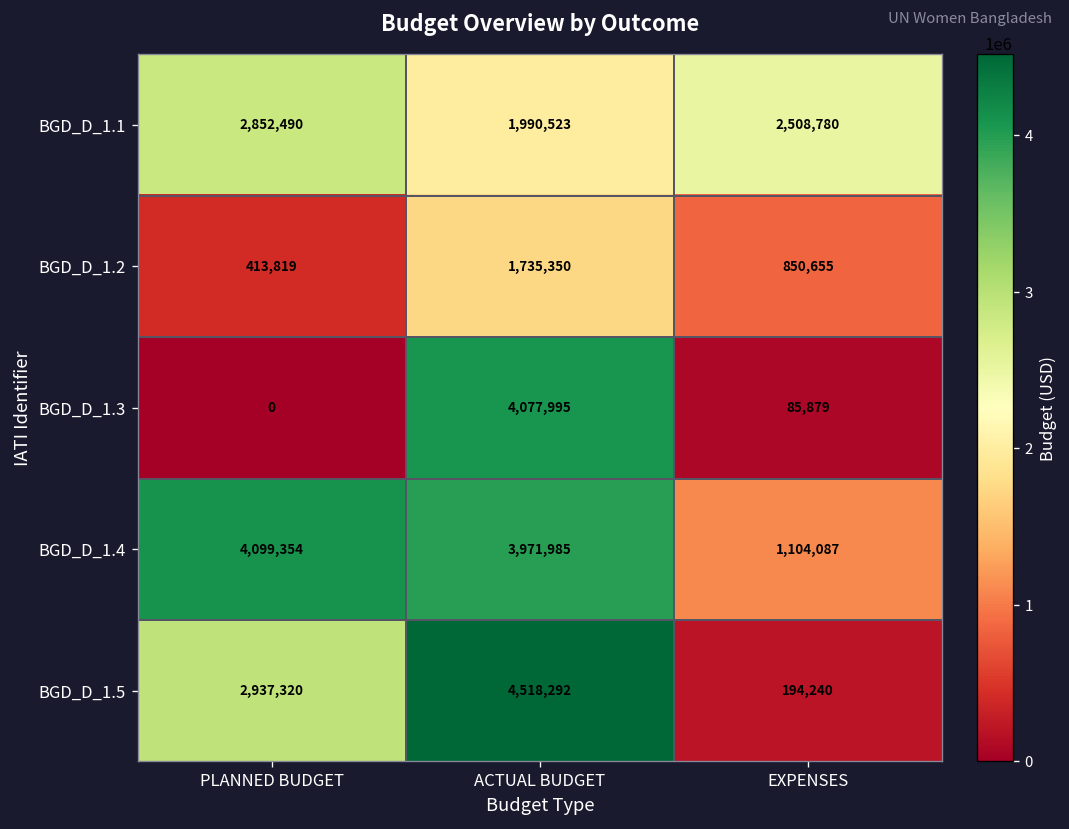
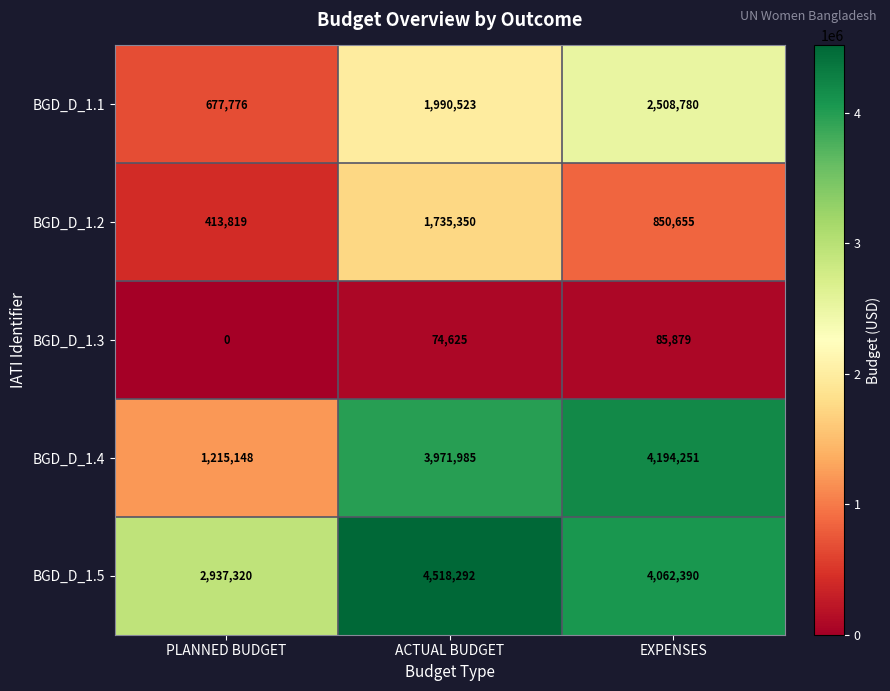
  {
    "BGD_D_1.1": {
-     "PLANNED BUDGET": "2,852,490",
+     "PLANNED BUDGET": "677,776",
      "ACTUAL BUDGET": "1,990,523",
      "EXPENSES": "2,508,780"
    },
    "BGD_D_1.2": {
      "PLANNED BUDGET": "413,819",
      "ACTUAL BUDGET": "1,735,350",
      "EXPENSES": "850,655"
    },
    "BGD_D_1.3": {
      "PLANNED BUDGET": "0",
-     "ACTUAL BUDGET": "4,077,995",
+     "ACTUAL BUDGET": "74,625",
      "EXPENSES": "85,879"
    },
    "BGD_D_1.4": {
-     "PLANNED BUDGET": "4,099,354",
+     "PLANNED BUDGET": "1,215,148",
      "ACTUAL BUDGET": "3,971,985",
-     "EXPENSES": "1,104,087"
+     "EXPENSES": "4,194,251"
    },
    "BGD_D_1.5": {
      "PLANNED BUDGET": "2,937,320",
      "ACTUAL BUDGET": "4,518,292",
-     "EXPENSES": "194,240"
+     "EXPENSES": "4,062,390"
    }
  }
